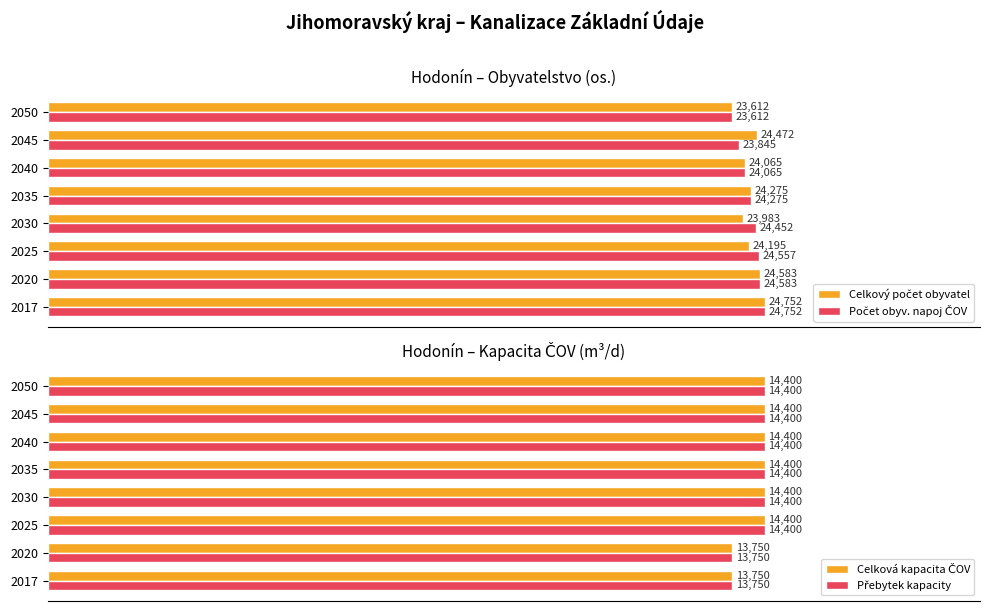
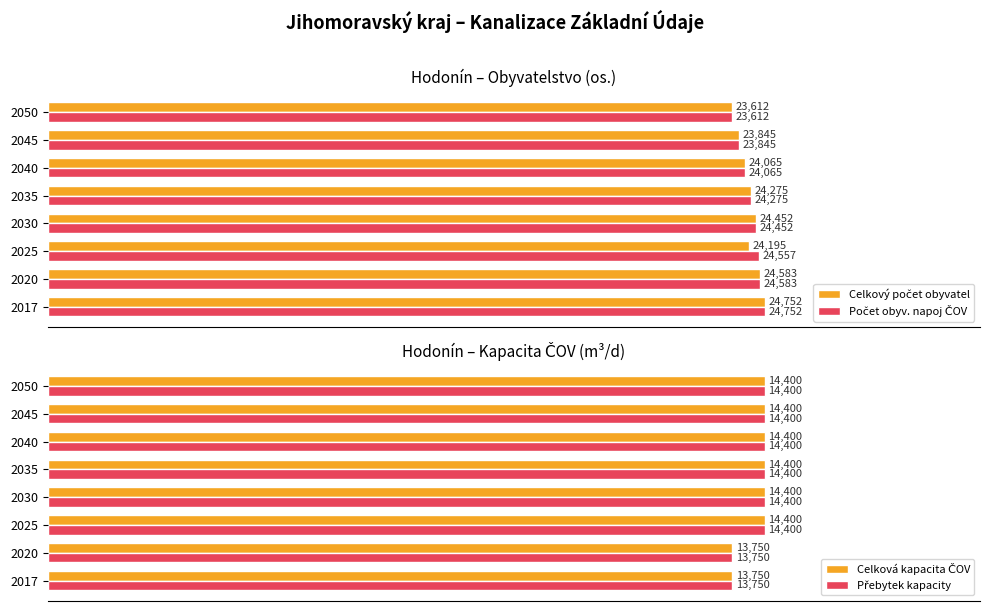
  {
    "Hodonín – Obyvatelstvo (os.)": {
      "Celkový počet obyvatel": {
-       "2045": "24,472",
-       "2030": "23,983"
+       "2045": "23,845",
+       "2030": "24,452"
      }
    }
  }
